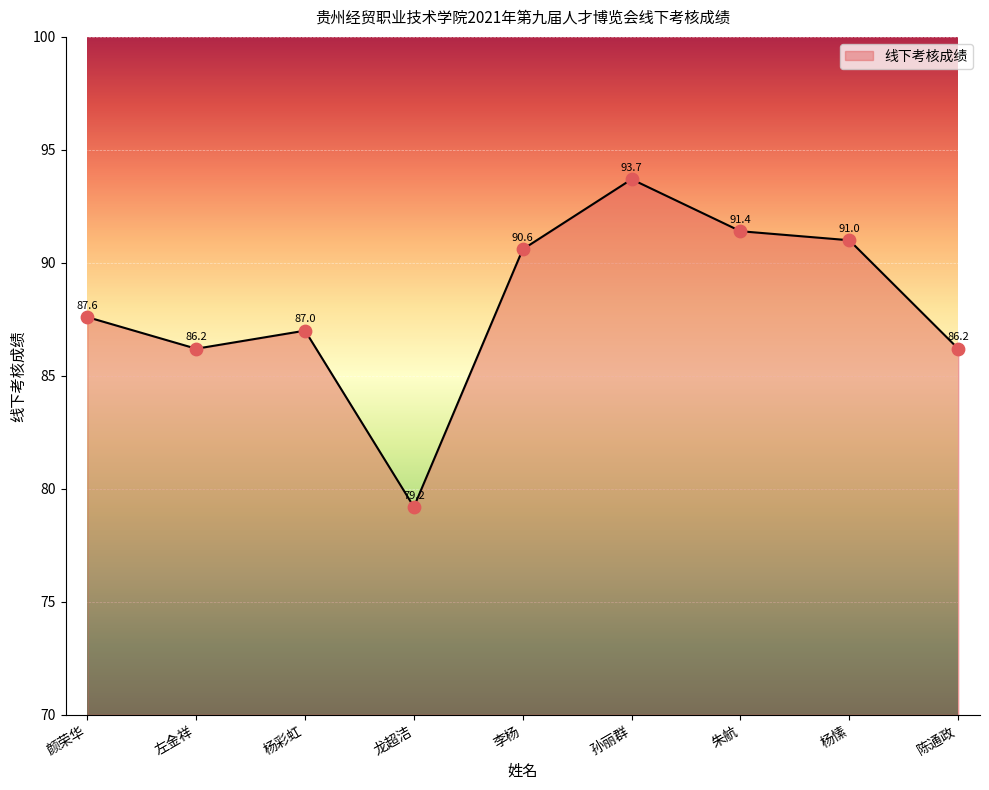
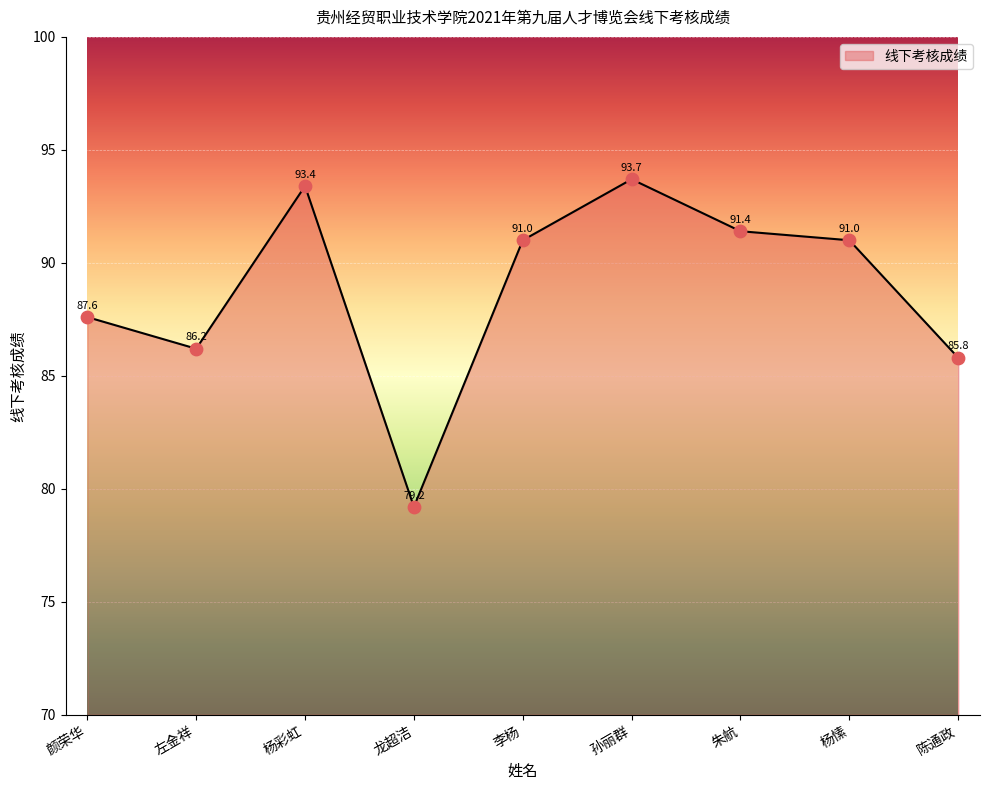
  {
    "颜荣华": 87.6,
    "左金祥": 86.2,
-   "杨彩虹": 87.0,
+   "杨彩虹": 93.4,
    "龙超洁": 79.2,
-   "李杨": 90.6,
+   "李杨": 91.0,
    "孙丽群": 93.7,
    "朱航": 91.4,
    "杨愫": 91.0,
-   "陈通政": 86.2
+   "陈通政": 85.8
  }
